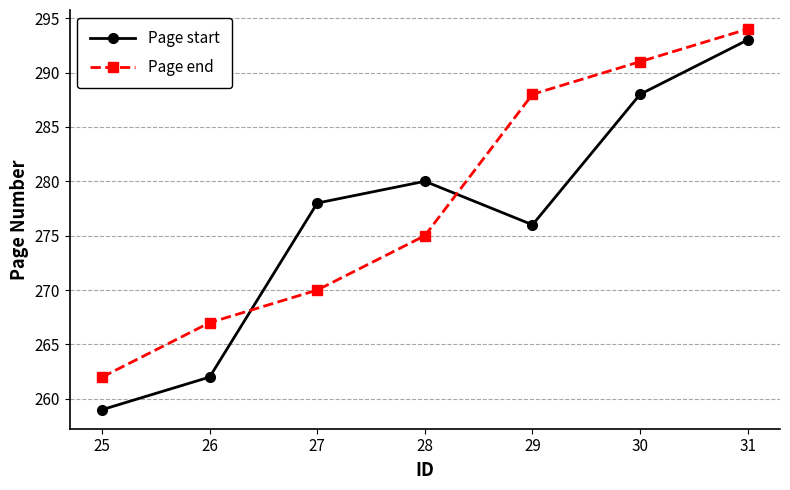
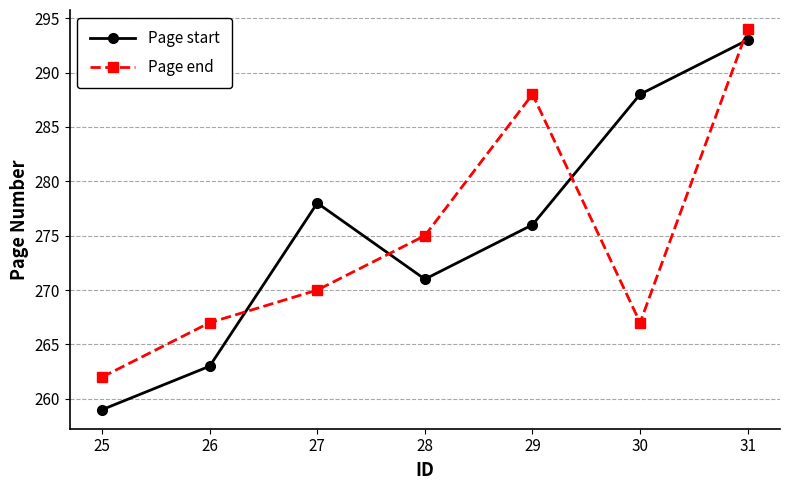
  {
    "Page start": {
      "25": 259,
-     "26": 262,
+     "26": 263,
      "27": 278,
-     "28": 280,
+     "28": 271,
      "29": 276,
      "30": 288,
      "31": 293
    },
    "Page end": {
      "25": 262,
      "26": 267,
      "27": 270,
      "28": 275,
      "29": 288,
-     "30": 291,
+     "30": 267,
      "31": 294
    }
  }
